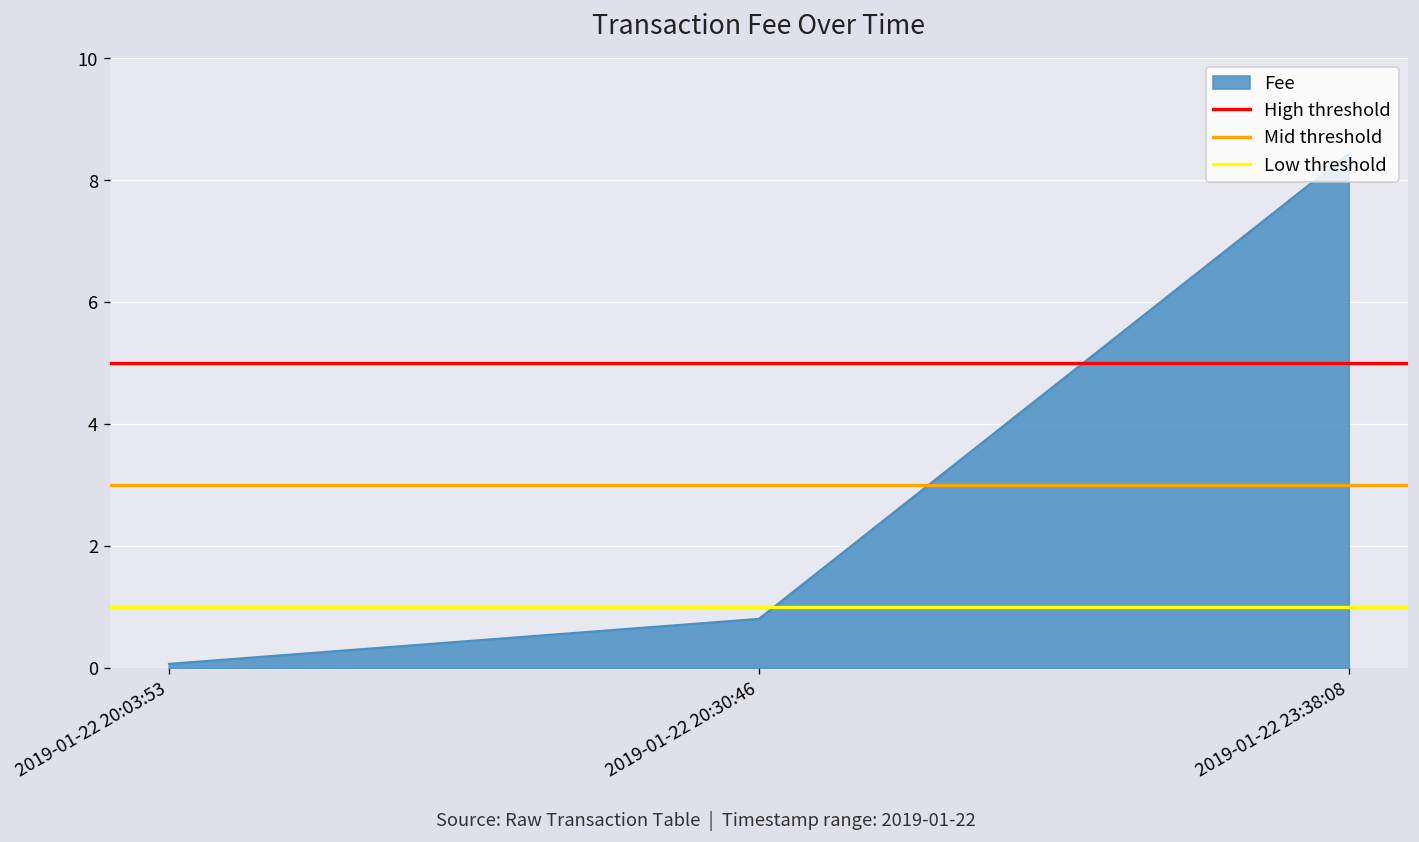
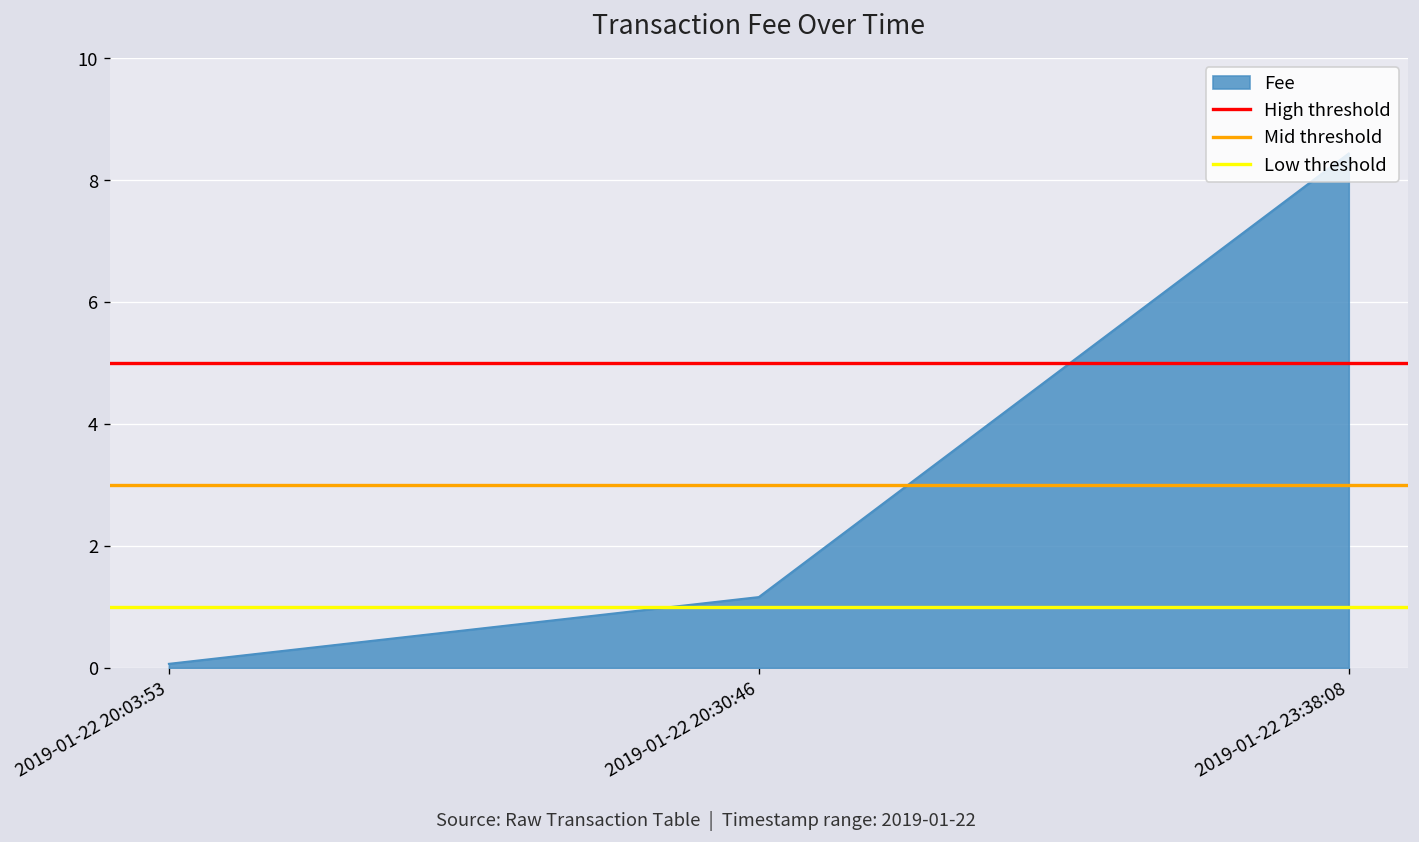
  {
    "2019-01-22 20:03:53": 0.1,
-   "2019-01-22 20:30:46": 0.8
+   "2019-01-22 20:30:46": 1.2
  }
